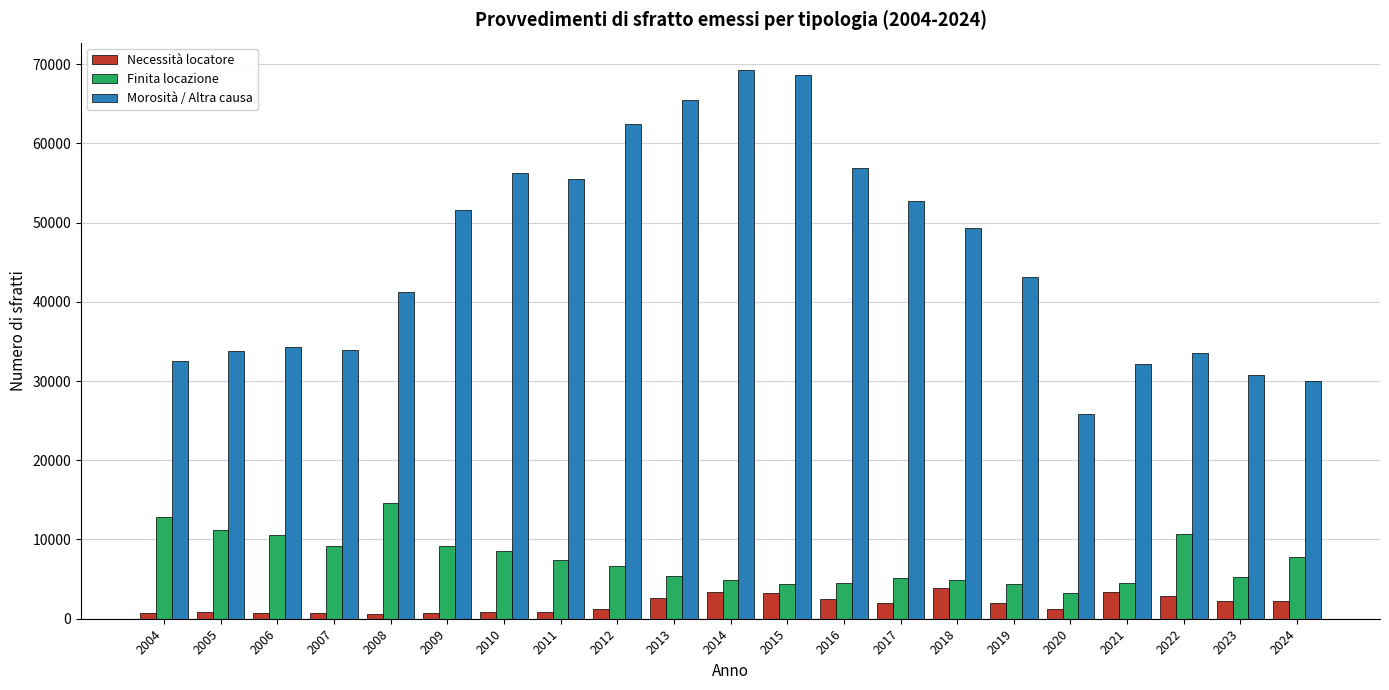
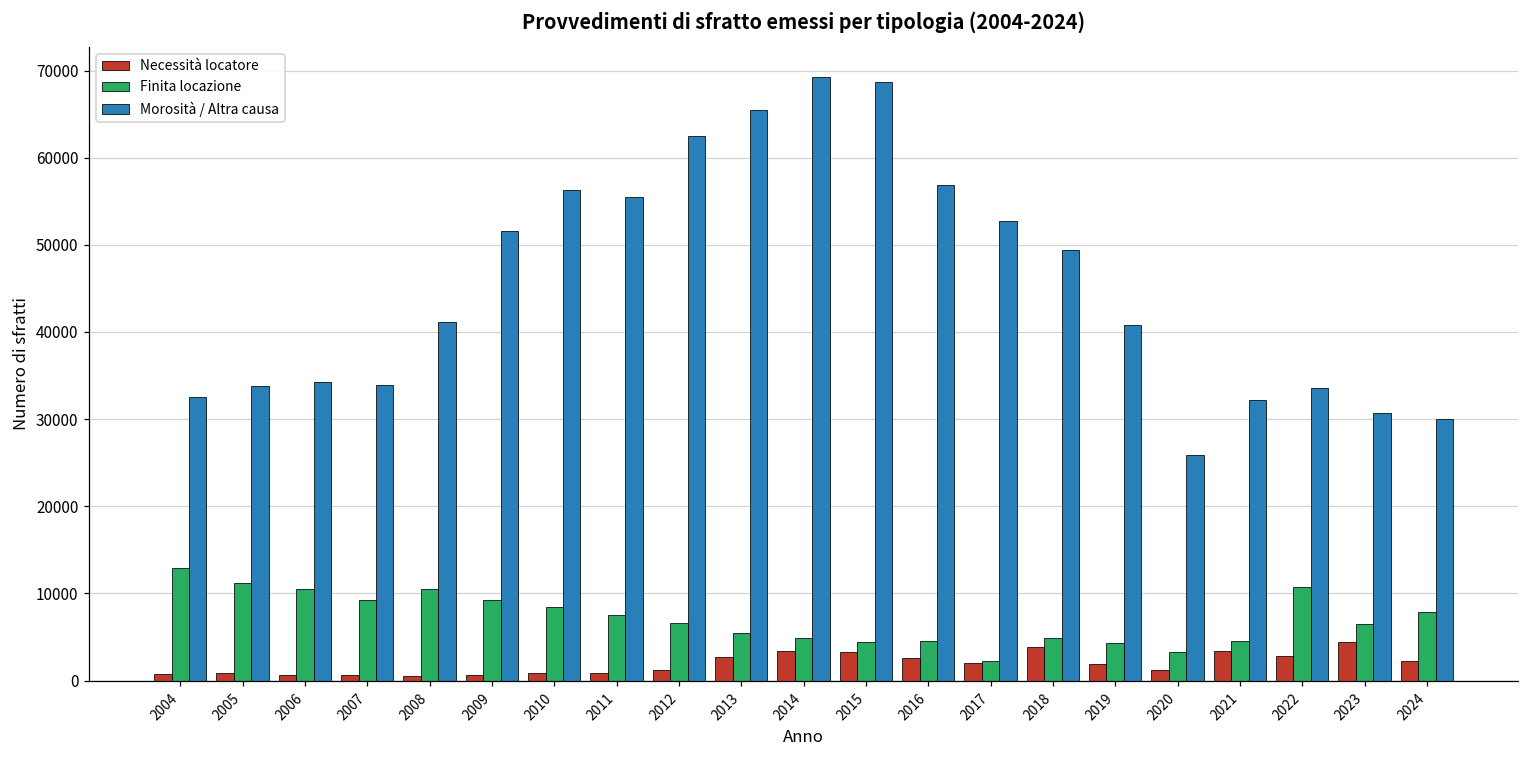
  {
    "Necessità locatore": {
      "2004": 1000,
      "2005": 1000,
      "2006": 1000,
      "2007": 1000,
      "2008": 1000,
      "2009": 1000,
      "2010": 1000,
      "2011": 1000,
      "2012": 1000,
      "2013": 3000,
      "2014": 3000,
      "2015": 3000,
      "2016": 3000,
      "2017": 2000,
      "2018": 4000,
      "2019": 2000,
      "2020": 1000,
      "2021": 3000,
      "2022": 3000,
-     "2023": 2000,
+     "2023": 4000,
      "2024": 2000
    },
    "Finita locazione": {
      "2004": 13000,
      "2005": 11000,
      "2006": 11000,
      "2007": 9000,
-     "2008": 15000,
+     "2008": 11000,
      "2009": 9000,
      "2010": 8000,
      "2011": 7000,
      "2012": 7000,
      "2013": 5000,
      "2014": 5000,
      "2015": 4000,
      "2016": 5000,
-     "2017": 5000,
+     "2017": 2000,
      "2018": 5000,
      "2019": 4000,
      "2020": 3000,
      "2021": 4000,
      "2022": 11000,
-     "2023": 5000,
+     "2023": 6000,
      "2024": 8000
    },
    "Morosità / Altra causa": {
      "2004": 33000,
      "2005": 34000,
      "2006": 34000,
      "2007": 34000,
      "2008": 41000,
      "2009": 52000,
      "2010": 56000,
      "2011": 56000,
      "2012": 63000,
      "2013": 66000,
      "2014": 69000,
      "2015": 69000,
      "2016": 57000,
      "2017": 53000,
      "2018": 49000,
-     "2019": 43000,
+     "2019": 41000,
      "2020": 26000,
      "2021": 32000,
      "2022": 34000,
      "2023": 31000,
      "2024": 30000
    }
  }
